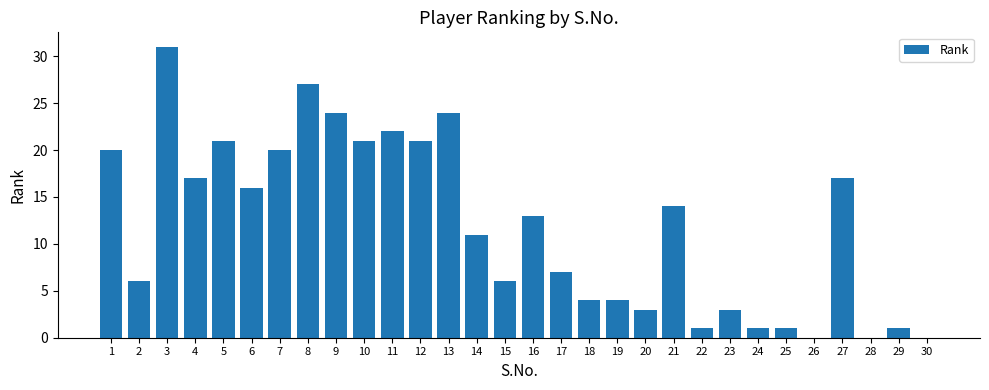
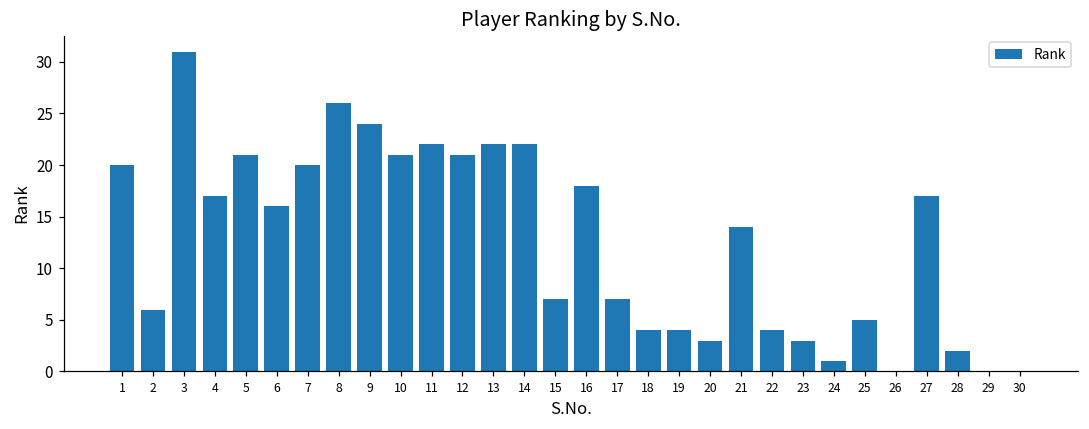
  {
    "1": 20,
    "2": 6,
    "3": 31,
    "4": 17,
    "5": 21,
    "6": 16,
    "7": 20,
-   "8": 27,
+   "8": 26,
    "9": 24,
    "10": 21,
    "11": 22,
    "12": 21,
-   "13": 24,
-   "14": 11,
-   "15": 6,
-   "16": 13,
+   "13": 22,
+   "14": 22,
+   "15": 7,
+   "16": 18,
    "17": 7,
    "18": 4,
    "19": 4,
    "20": 3,
    "21": 14,
-   "22": 1,
+   "22": 4,
    "23": 3,
    "24": 1,
-   "25": 1,
+   "25": 5,
    "26": 0,
    "27": 17,
-   "28": 0,
-   "29": 1,
+   "28": 2,
+   "29": 0,
    "30": 0
  }
